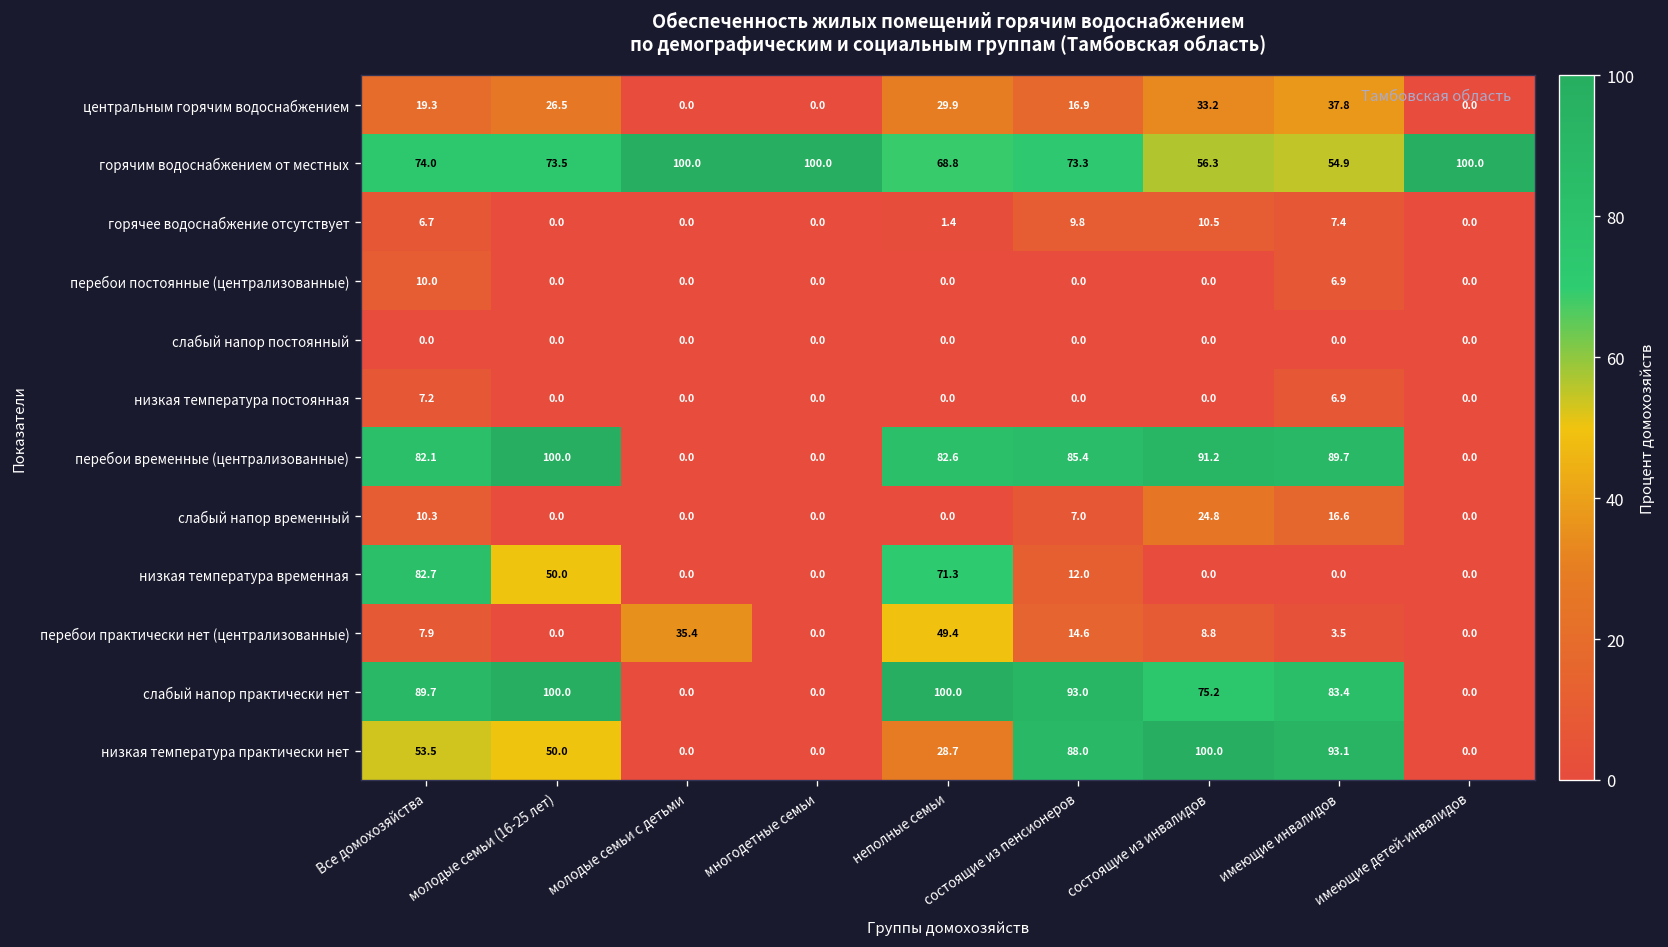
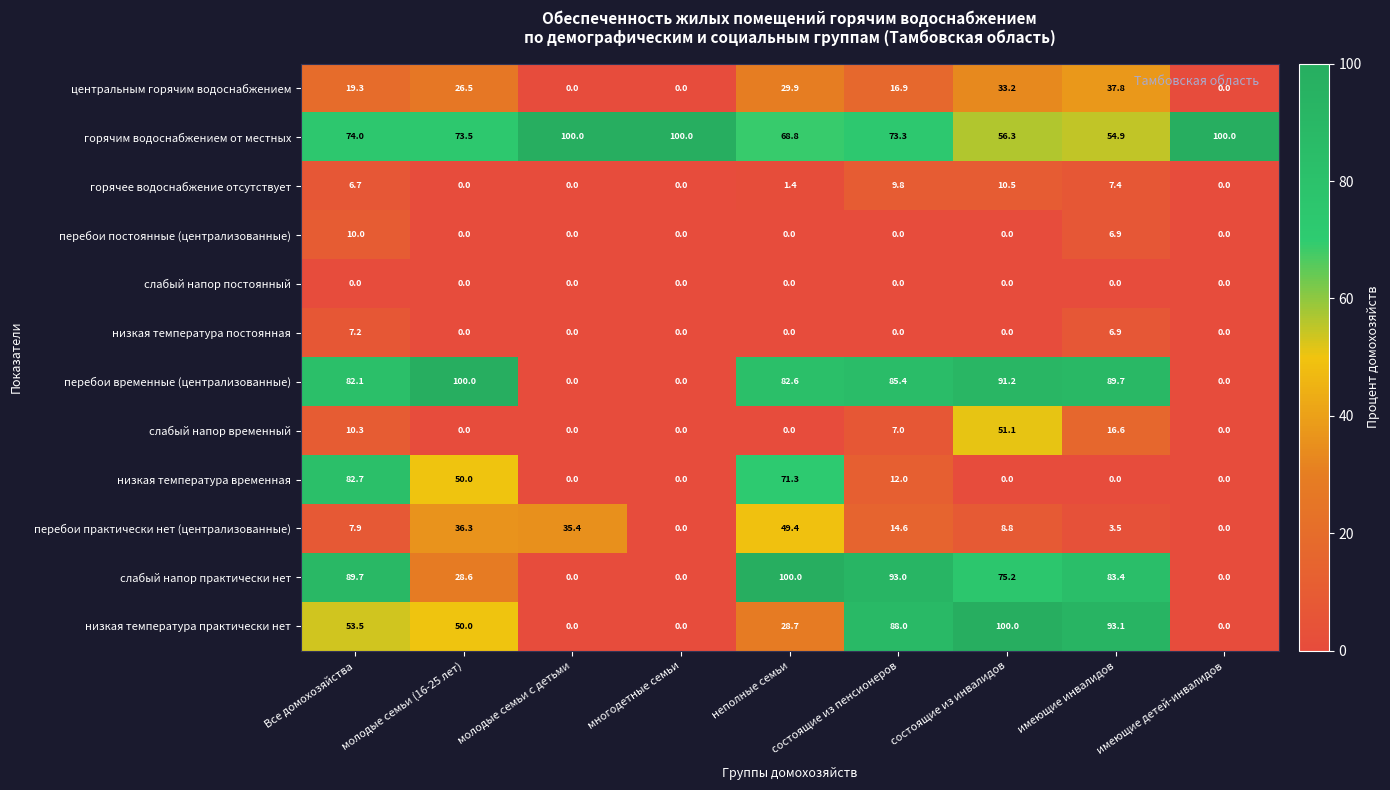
  {
    "центральным горячим водоснабжением": {
      "Все домохозяйства": 19.3,
      "молодые семьи (16-25 лет)": 26.5,
      "молодые семьи с детьми": 0.0,
      "многодетные семьи": 0.0,
      "неполные семьи": 29.9,
      "состоящие из пенсионеров": 16.9,
      "состоящие из инвалидов": 33.2,
      "имеющие инвалидов": 37.8
    },
    "горячим водоснабжением от местных": {
      "Все домохозяйства": 74.0,
      "молодые семьи (16-25 лет)": 73.5,
      "молодые семьи с детьми": 100.0,
      "многодетные семьи": 100.0,
      "неполные семьи": 68.8,
      "состоящие из пенсионеров": 73.3,
      "состоящие из инвалидов": 56.3,
      "имеющие инвалидов": 54.9,
      "имеющие детей-инвалидов": 100.0
    },
    "горячее водоснабжение отсутствует": {
      "Все домохозяйства": 6.7,
      "молодые семьи (16-25 лет)": 0.0,
      "молодые семьи с детьми": 0.0,
      "многодетные семьи": 0.0,
      "неполные семьи": 1.4,
      "состоящие из пенсионеров": 9.8,
      "состоящие из инвалидов": 10.5,
      "имеющие инвалидов": 7.4,
      "имеющие детей-инвалидов": 0.0
    },
    "перебои постоянные (централизованные)": {
      "Все домохозяйства": 10.0,
      "молодые семьи (16-25 лет)": 0.0,
      "молодые семьи с детьми": 0.0,
      "многодетные семьи": 0.0,
      "неполные семьи": 0.0,
      "состоящие из пенсионеров": 0.0,
      "состоящие из инвалидов": 0.0,
      "имеющие инвалидов": 6.9,
      "имеющие детей-инвалидов": 0.0
    },
    "слабый напор постоянный": {
      "Все домохозяйства": 0.0,
      "молодые семьи (16-25 лет)": 0.0,
      "молодые семьи с детьми": 0.0,
      "многодетные семьи": 0.0,
      "неполные семьи": 0.0,
      "состоящие из пенсионеров": 0.0,
      "состоящие из инвалидов": 0.0,
      "имеющие инвалидов": 0.0,
      "имеющие детей-инвалидов": 0.0
    },
    "низкая температура постоянная": {
      "Все домохозяйства": 7.2,
      "молодые семьи (16-25 лет)": 0.0,
      "молодые семьи с детьми": 0.0,
      "многодетные семьи": 0.0,
      "неполные семьи": 0.0,
      "состоящие из пенсионеров": 0.0,
      "состоящие из инвалидов": 0.0,
      "имеющие инвалидов": 6.9,
      "имеющие детей-инвалидов": 0.0
    },
    "перебои временные (централизованные)": {
      "Все домохозяйства": 82.1,
      "молодые семьи (16-25 лет)": 100.0,
      "молодые семьи с детьми": 0.0,
      "многодетные семьи": 0.0,
      "неполные семьи": 82.6,
      "состоящие из пенсионеров": 85.4,
      "состоящие из инвалидов": 91.2,
      "имеющие инвалидов": 89.7,
      "имеющие детей-инвалидов": 0.0
    },
    "слабый напор временный": {
      "Все домохозяйства": 10.3,
      "молодые семьи (16-25 лет)": 0.0,
      "молодые семьи с детьми": 0.0,
      "многодетные семьи": 0.0,
      "неполные семьи": 0.0,
      "состоящие из пенсионеров": 7.0,
-     "состоящие из инвалидов": 24.8,
+     "состоящие из инвалидов": 51.1,
      "имеющие инвалидов": 16.6,
      "имеющие детей-инвалидов": 0.0
    },
    "низкая температура временная": {
      "Все домохозяйства": 82.7,
      "молодые семьи (16-25 лет)": 50.0,
      "молодые семьи с детьми": 0.0,
      "многодетные семьи": 0.0,
      "неполные семьи": 71.3,
      "состоящие из пенсионеров": 12.0,
      "состоящие из инвалидов": 0.0,
      "имеющие инвалидов": 0.0,
      "имеющие детей-инвалидов": 0.0
    },
    "перебои практически нет (централизованные)": {
      "Все домохозяйства": 7.9,
-     "молодые семьи (16-25 лет)": 0.0,
+     "молодые семьи (16-25 лет)": 36.3,
      "молодые семьи с детьми": 35.4,
      "многодетные семьи": 0.0,
      "неполные семьи": 49.4,
      "состоящие из пенсионеров": 14.6,
      "состоящие из инвалидов": 8.8,
      "имеющие инвалидов": 3.5,
      "имеющие детей-инвалидов": 0.0
    },
    "слабый напор практически нет": {
      "Все домохозяйства": 89.7,
-     "молодые семьи (16-25 лет)": 100.0,
+     "молодые семьи (16-25 лет)": 28.6,
      "молодые семьи с детьми": 0.0,
      "многодетные семьи": 0.0,
      "неполные семьи": 100.0,
      "состоящие из пенсионеров": 93.0,
      "состоящие из инвалидов": 75.2,
      "имеющие инвалидов": 83.4,
      "имеющие детей-инвалидов": 0.0
    },
    "низкая температура практически нет": {
      "Все домохозяйства": 53.5,
      "молодые семьи (16-25 лет)": 50.0,
      "молодые семьи с детьми": 0.0,
      "многодетные семьи": 0.0,
      "неполные семьи": 28.7,
      "состоящие из пенсионеров": 88.0,
      "состоящие из инвалидов": 100.0,
      "имеющие инвалидов": 93.1,
      "имеющие детей-инвалидов": 0.0
    }
  }
